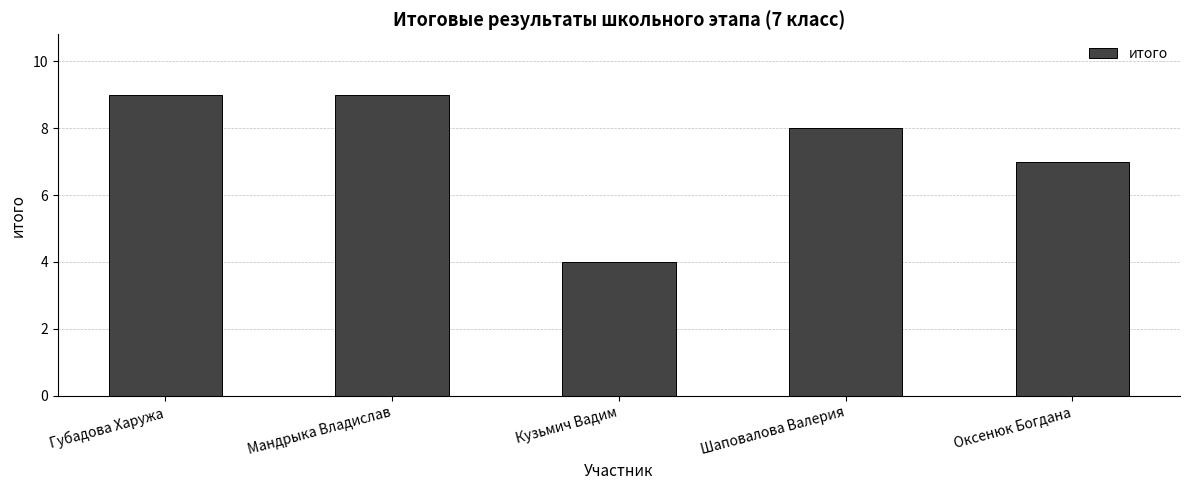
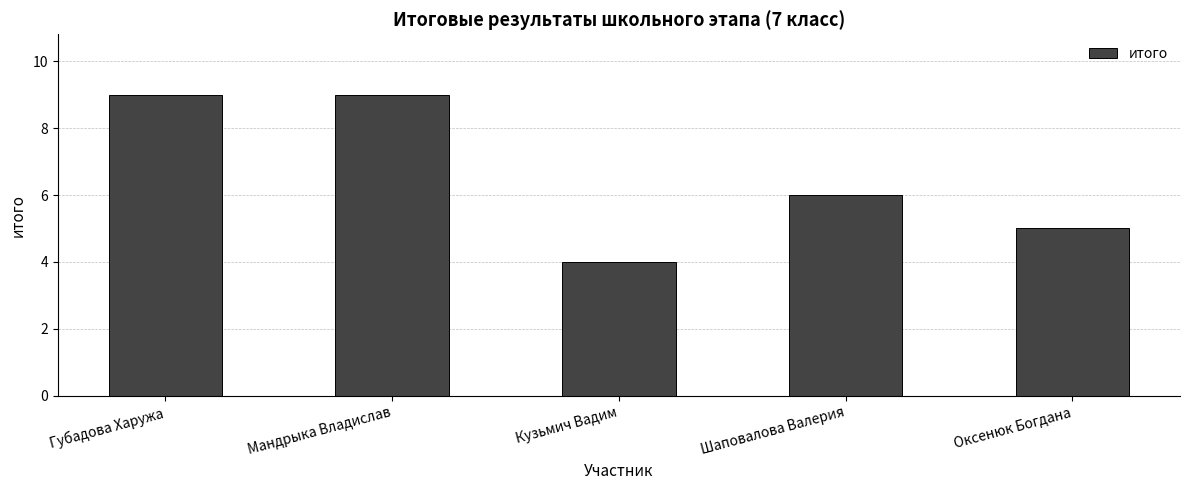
  {
    "Губадова Харужа": 9,
    "Мандрыка Владислав": 9,
    "Кузьмич Вадим": 4,
-   "Шаповалова Валерия": 8,
-   "Оксенюк Богдана": 7
+   "Шаповалова Валерия": 6,
+   "Оксенюк Богдана": 5
  }
